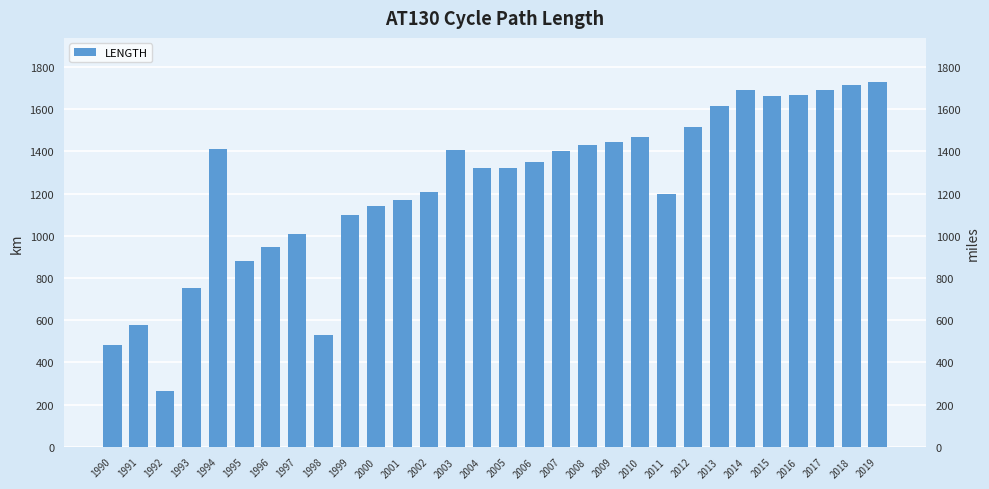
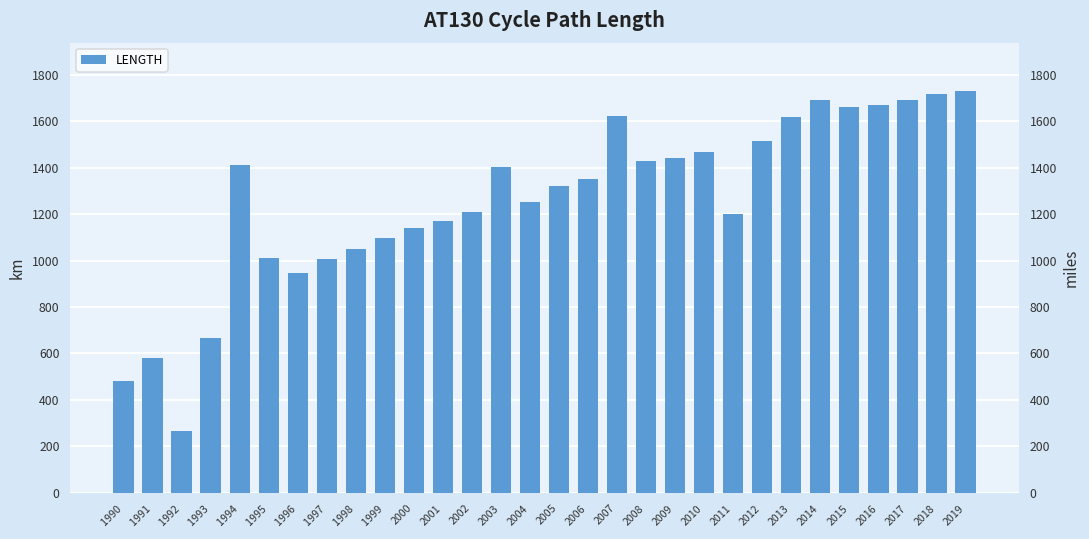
  {
    "1990": 480,
    "1991": 580,
    "1992": 260,
-   "1993": 750,
+   "1993": 660,
    "1994": 1410,
-   "1995": 880,
+   "1995": 1010,
    "1996": 950,
    "1997": 1010,
-   "1998": 530,
+   "1998": 1050,
    "1999": 1100,
    "2000": 1140,
    "2001": 1170,
    "2002": 1210,
    "2003": 1410,
-   "2004": 1320,
+   "2004": 1250,
    "2005": 1320,
    "2006": 1350,
-   "2007": 1400,
+   "2007": 1620,
    "2008": 1430,
    "2009": 1440,
    "2010": 1470,
    "2011": 1200,
    "2012": 1520,
    "2013": 1620,
    "2014": 1690,
    "2015": 1660,
    "2016": 1670,
    "2017": 1690,
    "2018": 1720,
    "2019": 1730
  }
